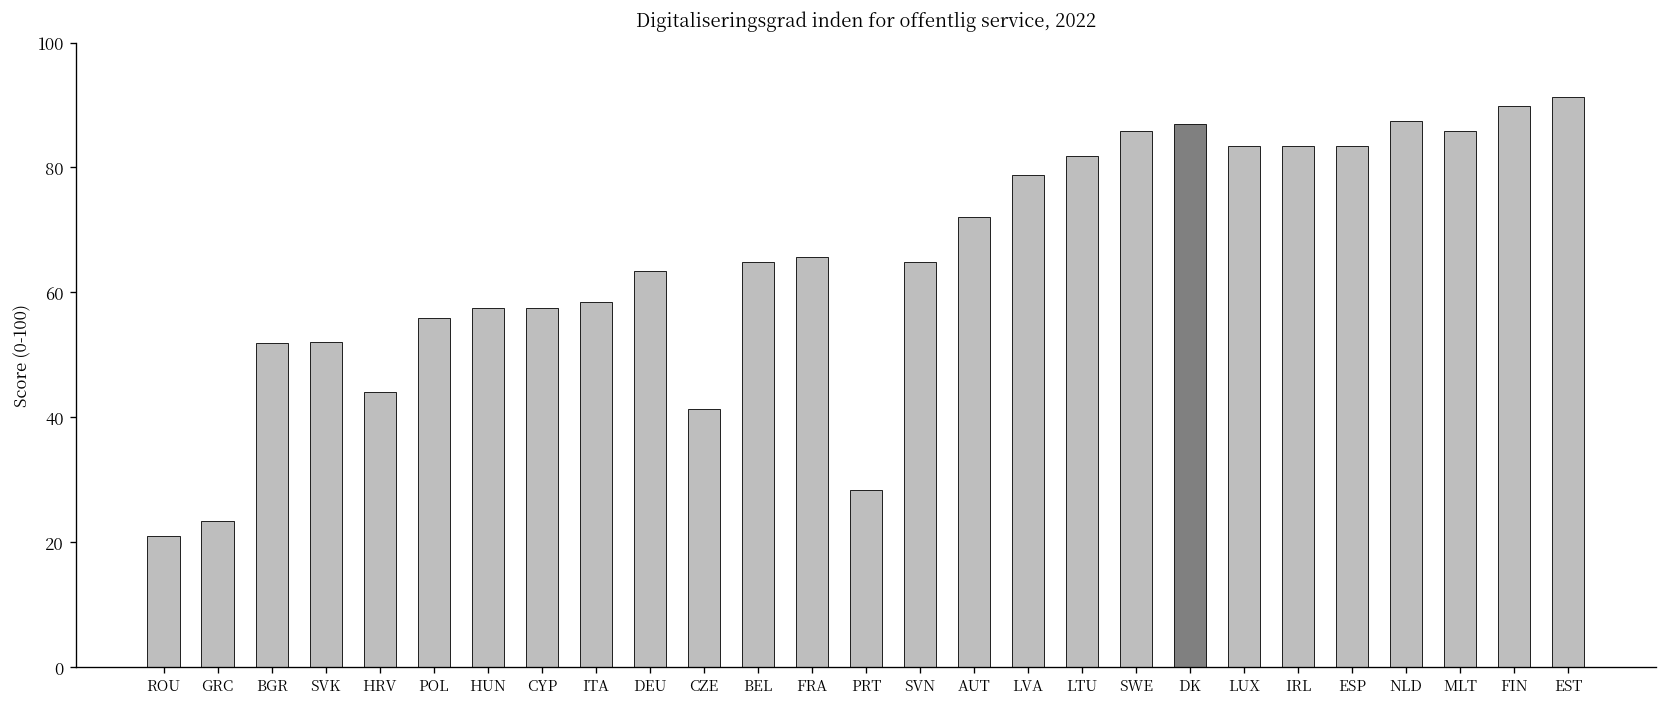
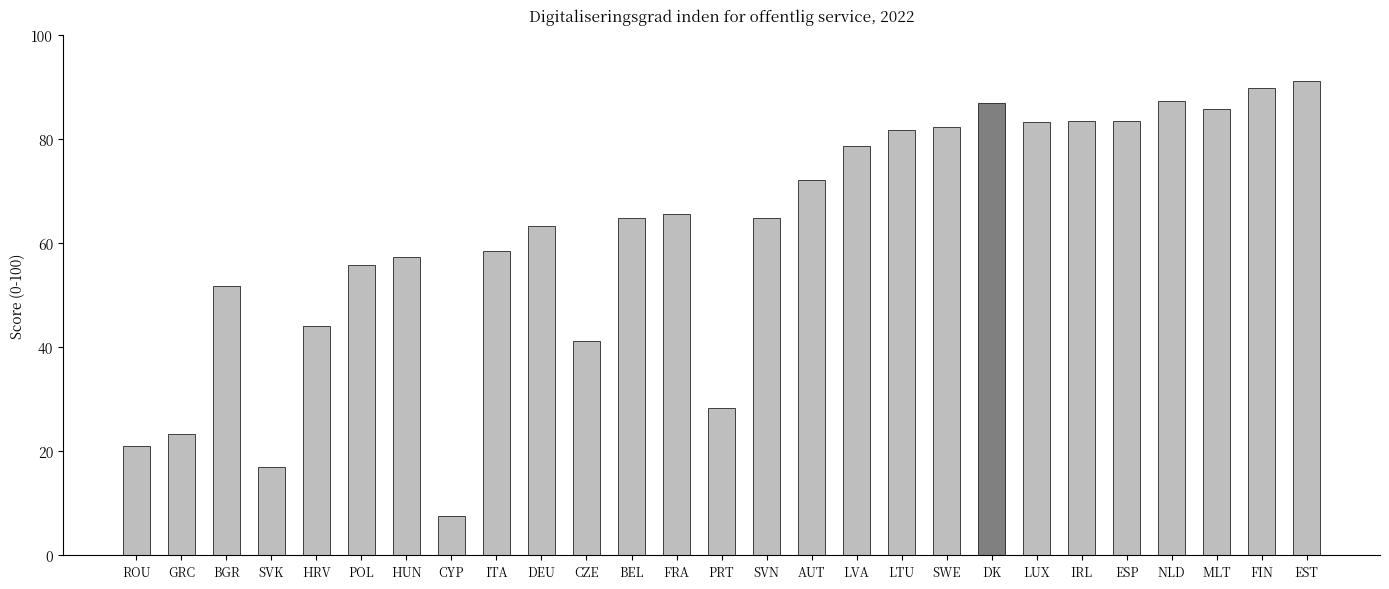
  {
    "ROU": 21,
    "GRC": 23,
    "BGR": 52,
-   "SVK": 52,
+   "SVK": 17,
    "HRV": 44,
    "POL": 56,
    "HUN": 57,
-   "CYP": 58,
+   "CYP": 8,
    "ITA": 59,
    "DEU": 63,
    "CZE": 41,
    "BEL": 65,
    "FRA": 66,
    "PRT": 28,
    "SVN": 65,
    "AUT": 72,
    "LVA": 79,
    "LTU": 82,
-   "SWE": 86,
+   "SWE": 82,
    "DK": 87,
    "LUX": 83,
    "IRL": 84,
    "ESP": 84,
    "NLD": 87,
    "MLT": 86,
    "FIN": 90,
    "EST": 91
  }
